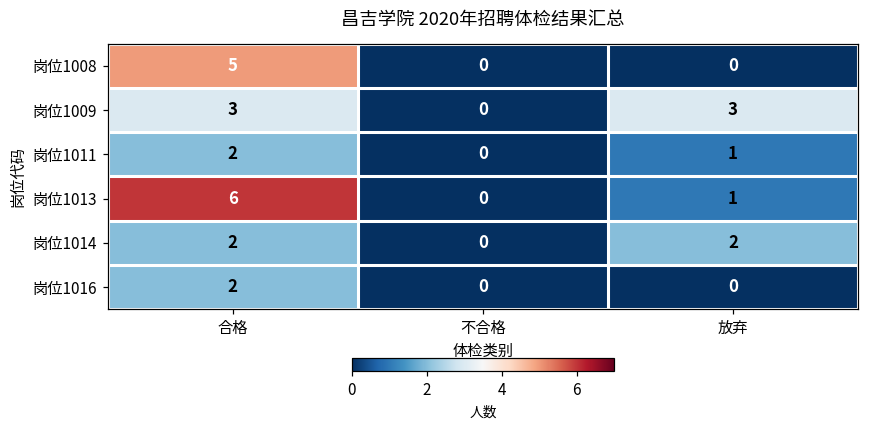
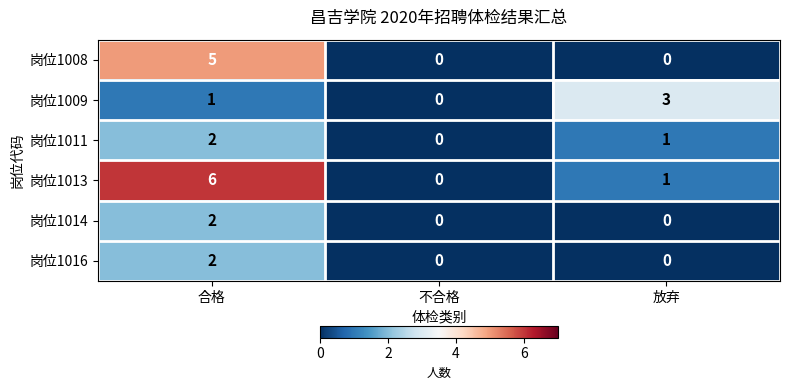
  {
    "岗位1008": {
      "合格": 5,
      "不合格": 0,
      "放弃": 0
    },
    "岗位1009": {
-     "合格": 3,
+     "合格": 1,
      "不合格": 0,
      "放弃": 3
    },
    "岗位1011": {
      "合格": 2,
      "不合格": 0,
      "放弃": 1
    },
    "岗位1013": {
      "合格": 6,
      "不合格": 0,
      "放弃": 1
    },
    "岗位1014": {
      "合格": 2,
      "不合格": 0,
-     "放弃": 2
+     "放弃": 0
    },
    "岗位1016": {
      "合格": 2,
      "不合格": 0,
      "放弃": 0
    }
  }
